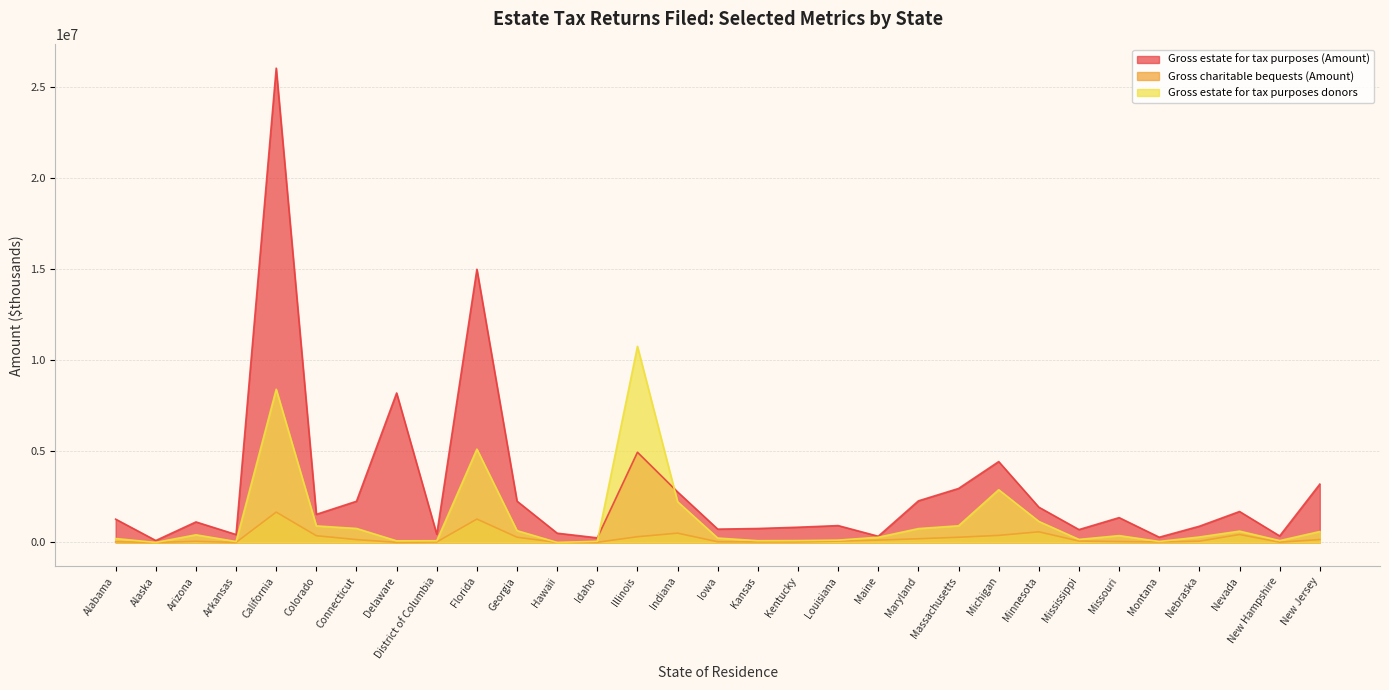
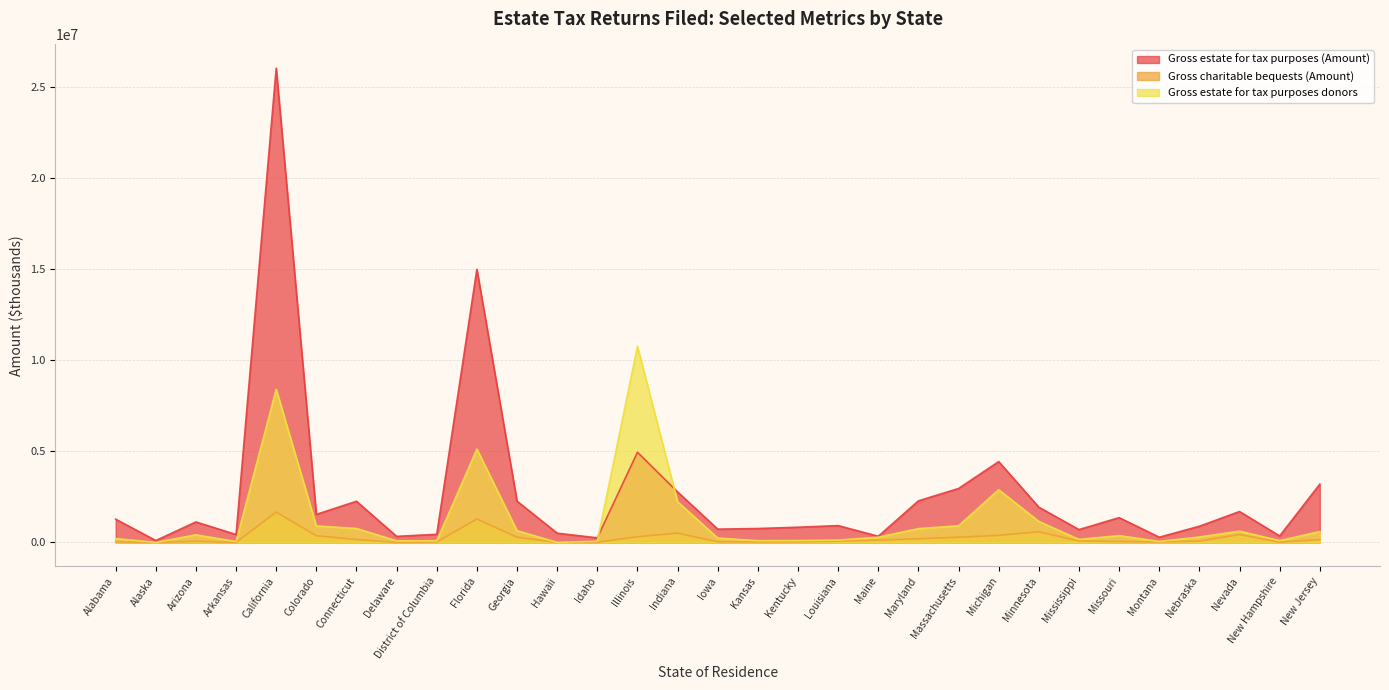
  {
    "Gross estate for tax purposes (Amount)": {
      "Alabama": 1300000,
      "Arizona": 1100000,
      "Arkansas": 400000,
      "California": 26000000,
      "Colorado": 1500000,
      "Connecticut": 2300000,
-     "Delaware": 8200000,
+     "Delaware": 300000,
      "District of Columbia": 400000,
      "Florida": 15000000,
      "Georgia": 2300000,
      "Hawaii": 500000,
      "Idaho": 300000,
      "Illinois": 5000000,
      "Indiana": 2800000,
      "Iowa": 700000,
      "Kansas": 800000,
      "Kentucky": 800000,
      "Louisiana": 900000,
      "Maryland": 2300000,
      "Massachusetts": 3000000,
      "Michigan": 4400000,
      "Minnesota": 1900000,
      "Mississippi": 700000,
      "Missouri": 1400000,
      "Montana": 300000,
      "Nebraska": 900000,
      "Nevada": 1700000,
      "New Hampshire": 400000,
      "New Jersey": 3200000
    },
    "Gross charitable bequests (Amount)": {
      "Alabama": 0,
      "Arizona": 100000,
      "California": 1700000,
      "Colorado": 400000,
      "Connecticut": 200000,
      "Florida": 1300000,
      "Georgia": 300000,
      "Illinois": 300000,
      "Indiana": 500000,
      "Iowa": 0,
      "Maine": 100000,
      "Maryland": 200000,
      "Massachusetts": 300000,
      "Michigan": 400000,
      "Minnesota": 600000,
      "Missouri": 0,
      "Nebraska": 100000,
      "Nevada": 400000,
      "New Jersey": 200000
    },
    "Gross estate for tax purposes donors": {
      "Alabama": 200000,
      "Arizona": 400000,
      "California": 8400000,
      "Colorado": 900000,
      "Connecticut": 800000,
      "Florida": 5100000,
      "Georgia": 600000,
      "Illinois": 10800000,
      "Indiana": 2200000,
      "Iowa": 200000,
      "Maryland": 800000,
      "Massachusetts": 900000,
      "Michigan": 2900000,
      "Minnesota": 1200000,
      "Missouri": 400000,
      "Nebraska": 300000,
      "Nevada": 600000,
      "New Jersey": 600000
    }
  }
